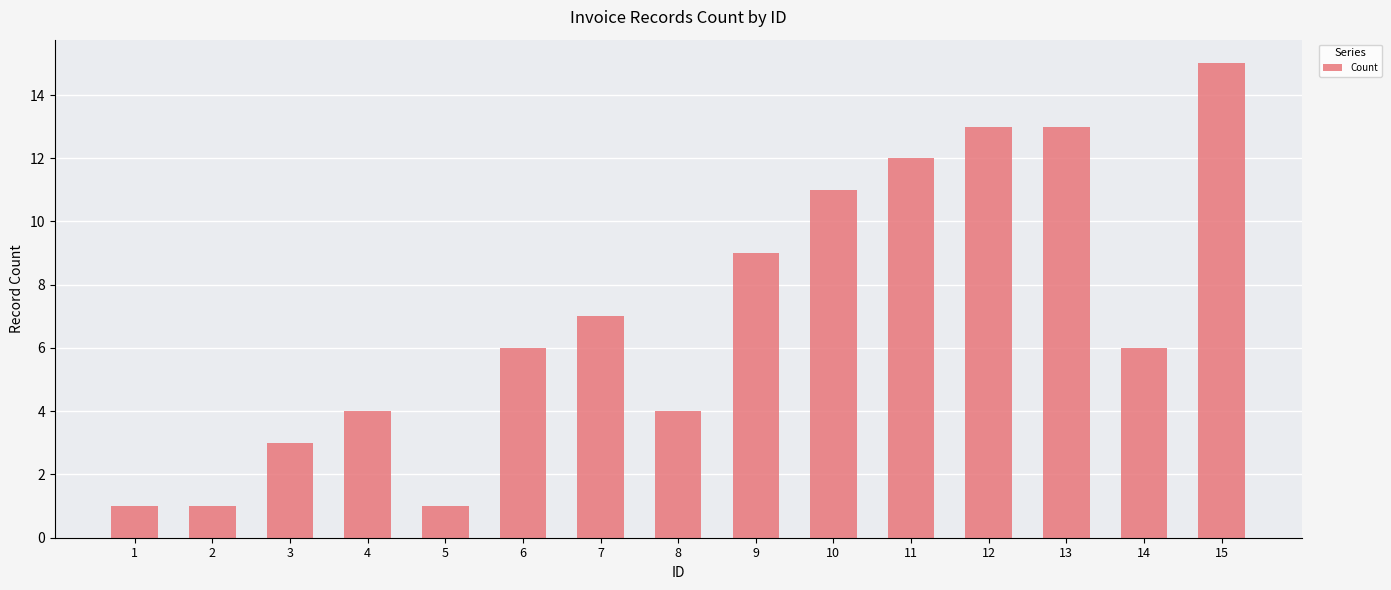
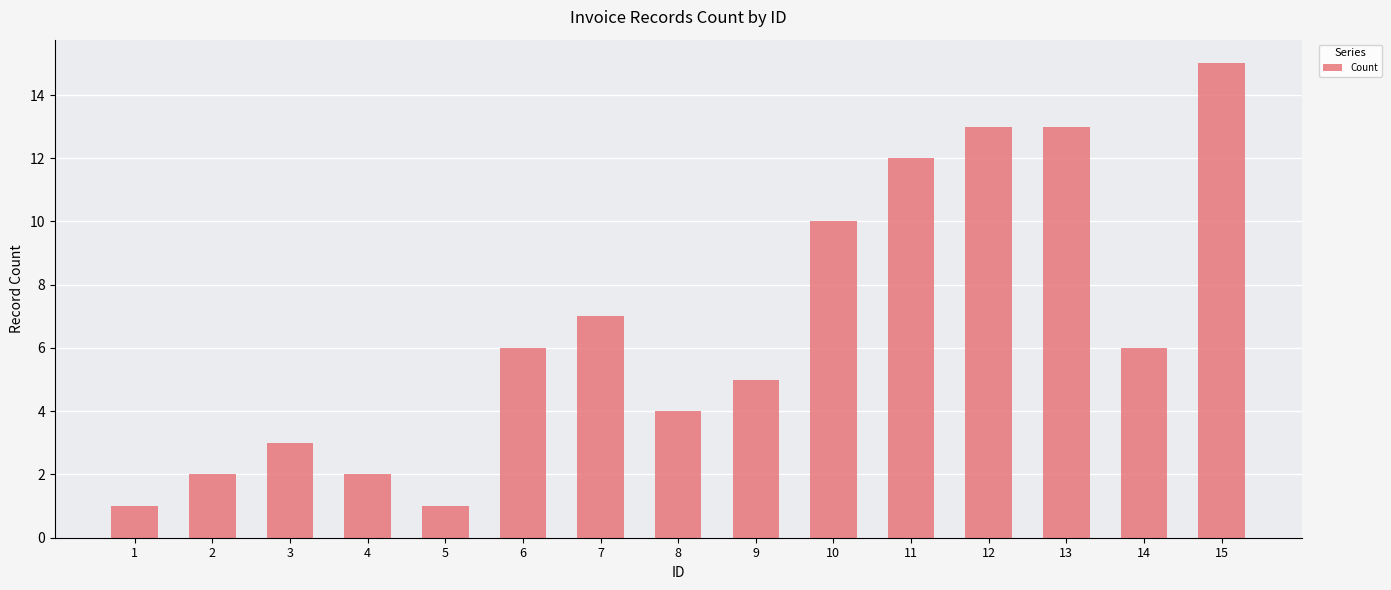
  {
    "1": 1,
-   "2": 1,
+   "2": 2,
    "3": 3,
-   "4": 4,
+   "4": 2,
    "5": 1,
    "6": 6,
    "7": 7,
    "8": 4,
-   "9": 9,
-   "10": 11,
+   "9": 5,
+   "10": 10,
    "11": 12,
    "12": 13,
    "13": 13,
    "14": 6,
    "15": 15
  }
